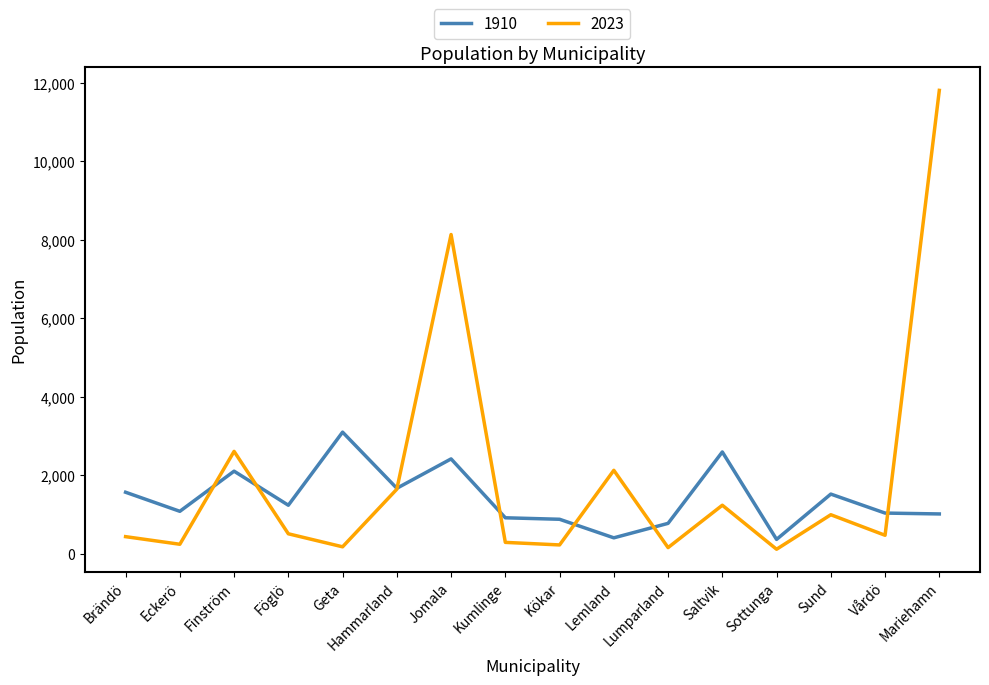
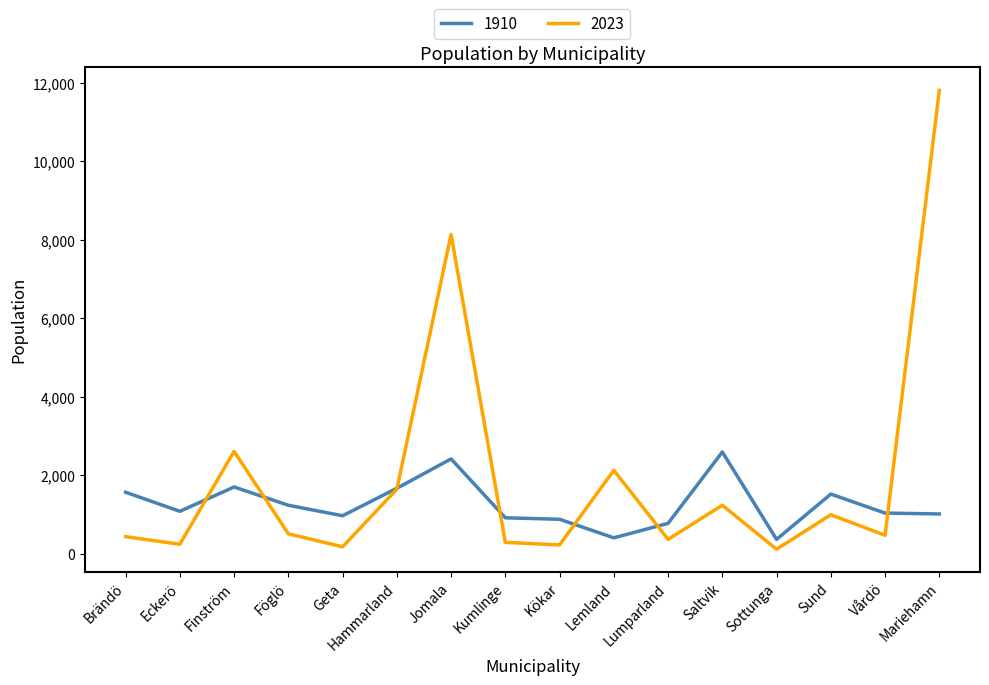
  {
    "1910": {
      "Brändö": "1,600",
      "Eckerö": "1,100",
-     "Finström": "2,100",
+     "Finström": "1,700",
      "Föglö": "1,200",
-     "Geta": "3,100",
+     "Geta": "1,000",
      "Jomala": "2,400",
      "Kumlinge": "900",
      "Kökar": "900",
      "Lemland": "400",
      "Lumparland": "800",
      "Saltvik": "2,600",
      "Sottunga": "400",
      "Sund": "1,500",
      "Vårdö": "1,000",
      "Mariehamn": "1,000"
    },
    "2023": {
      "Brändö": "400",
      "Eckerö": "200",
      "Finström": "2,600",
      "Föglö": "500",
      "Geta": "200",
      "Jomala": "8,100",
      "Kumlinge": "300",
      "Kökar": "200",
      "Lemland": "2,100",
-     "Lumparland": "200",
+     "Lumparland": "400",
      "Saltvik": "1,200",
      "Sottunga": "100",
      "Sund": "1,000",
      "Vårdö": "500",
      "Mariehamn": "11,800"
    }
  }
